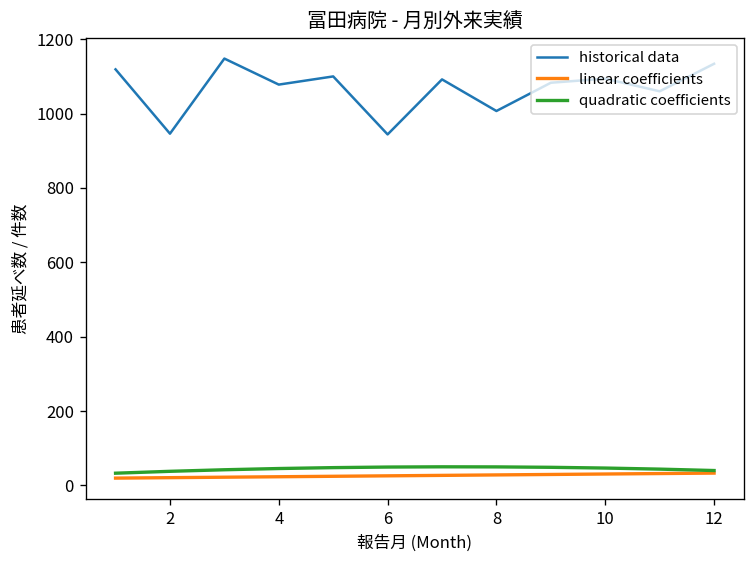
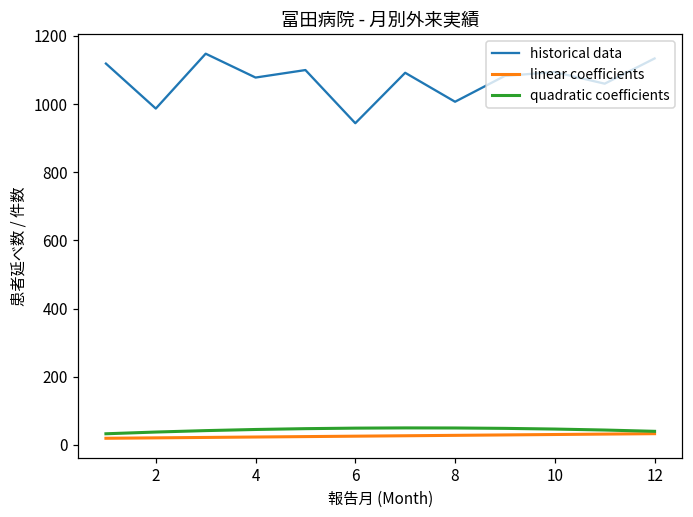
  {
    "historical data": {
-     "2": 950,
+     "2": 990,
      "4": 1080,
      "6": 940,
      "8": 1010
    },
    "linear coefficients": {
      "2": 20,
      "4": 20,
      "6": 30,
      "8": 30,
      "10": 30
    },
    "quadratic coefficients": {
      "2": 40,
      "4": 50,
      "6": 50,
      "8": 50,
      "10": 50
    }
  }
